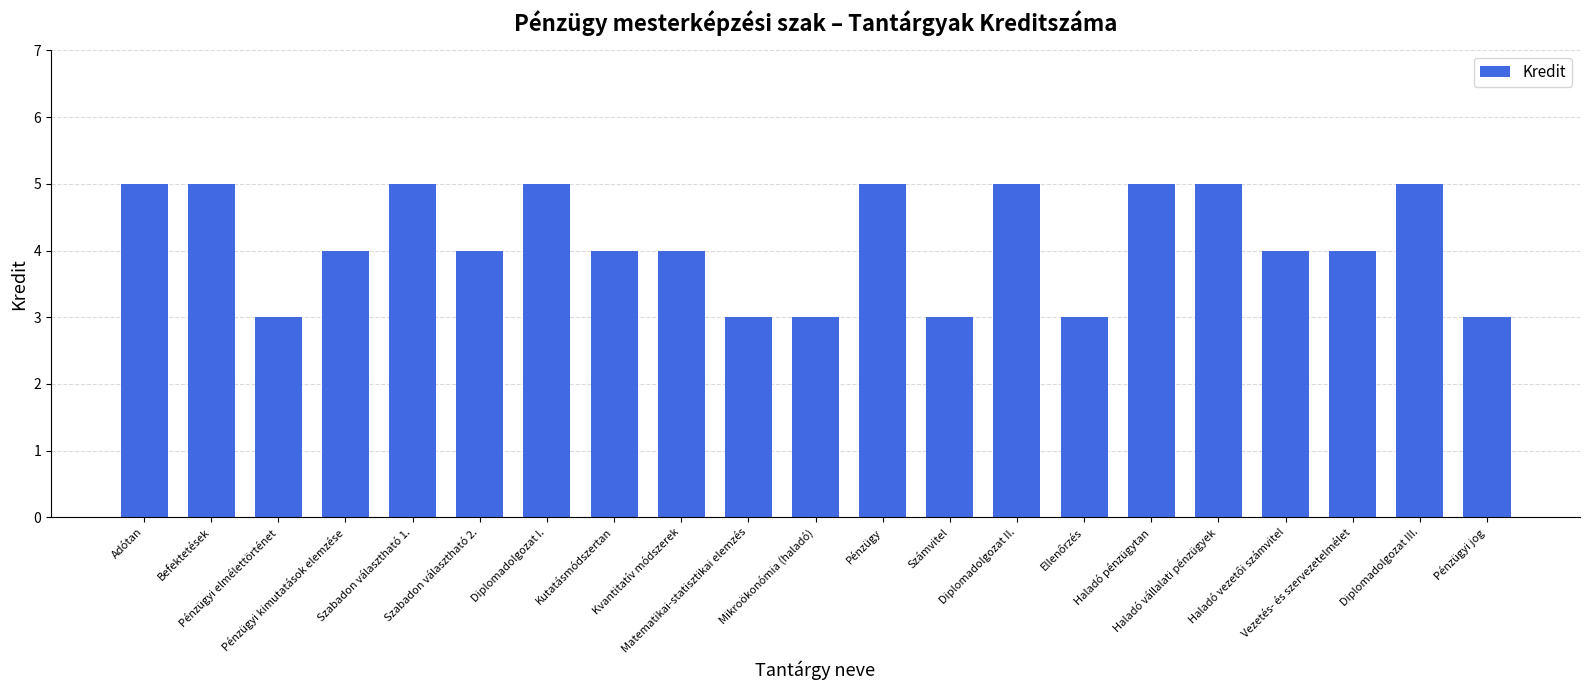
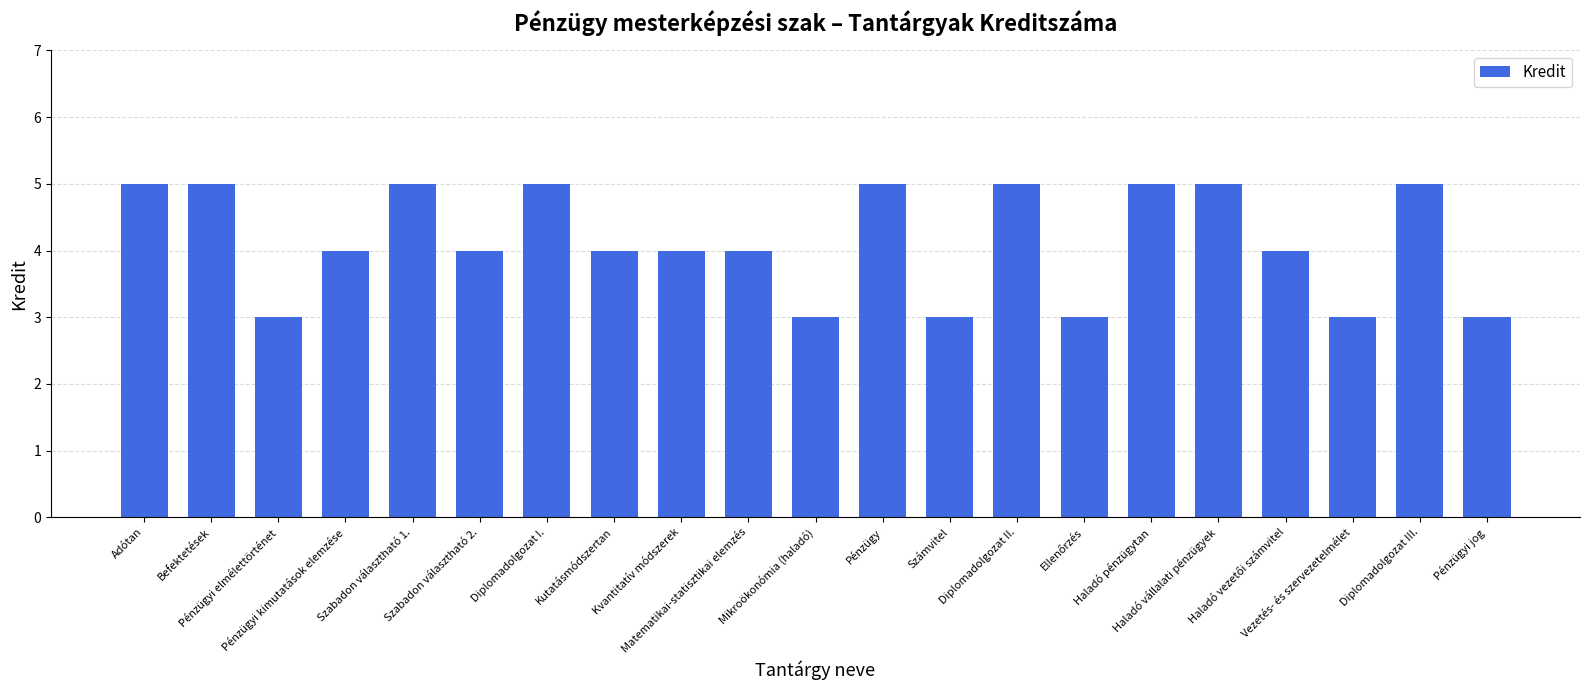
  {
    "Adótan": 5,
    "Befektetések": 5,
    "Pénzügyi elmélettörténet": 3,
    "Pénzügyi kimutatások elemzése": 4,
    "Szabadon választható 1.": 5,
    "Szabadon választható 2.": 4,
    "Diplomadolgozat I.": 5,
    "Kutatásmódszertan": 4,
    "Kvantitatív módszerek": 4,
-   "Matematikai-statisztikai elemzés": 3,
+   "Matematikai-statisztikai elemzés": 4,
    "Mikroökonómia (haladó)": 3,
    "Pénzügy": 5,
    "Számvitel": 3,
    "Diplomadolgozat II.": 5,
    "Ellenőrzés": 3,
    "Haladó pénzügytan": 5,
    "Haladó vállalati pénzügyek": 5,
    "Haladó vezetői számvitel": 4,
-   "Vezetés- és szervezetelmélet": 4,
+   "Vezetés- és szervezetelmélet": 3,
    "Diplomadolgozat III.": 5,
    "Pénzügyi jog": 3
  }
